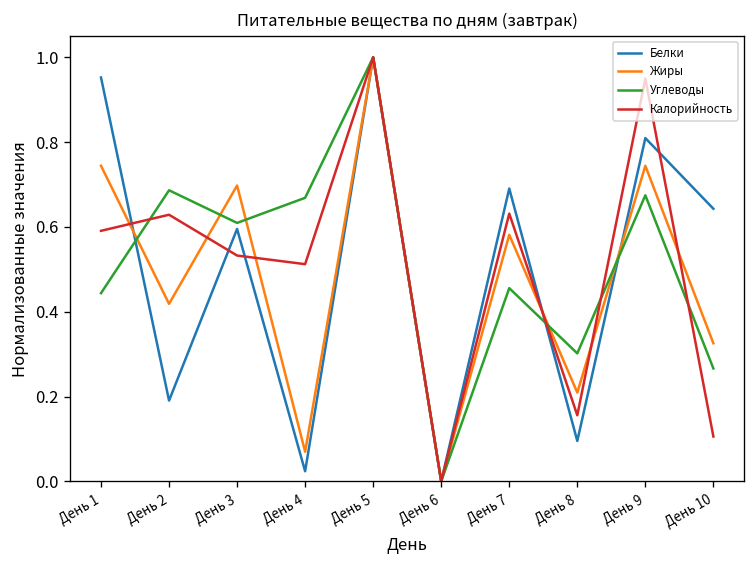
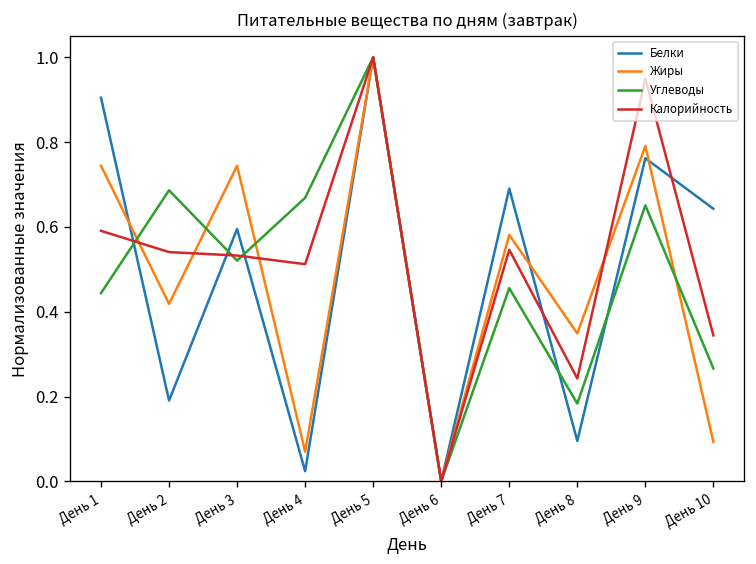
  {
    "Белки": {
-     "День 1": 0.95,
+     "День 1": 0.90,
      "День 2": 0.19,
      "День 3": 0.60,
      "День 4": 0.02,
      "День 7": 0.69,
      "День 8": 0.10,
-     "День 9": 0.81,
+     "День 9": 0.76,
      "День 10": 0.64
    },
    "Жиры": {
      "День 1": 0.74,
      "День 2": 0.42,
-     "День 3": 0.70,
+     "День 3": 0.74,
      "День 4": 0.07,
      "День 7": 0.58,
-     "День 8": 0.21,
-     "День 9": 0.74,
-     "День 10": 0.33
+     "День 8": 0.35,
+     "День 9": 0.79,
+     "День 10": 0.09
    },
    "Углеводы": {
      "День 1": 0.44,
      "День 2": 0.69,
-     "День 3": 0.61,
+     "День 3": 0.52,
      "День 4": 0.67,
      "День 7": 0.46,
-     "День 8": 0.30,
-     "День 9": 0.67,
+     "День 8": 0.18,
+     "День 9": 0.65,
      "День 10": 0.27
    },
    "Калорийность": {
      "День 1": 0.59,
-     "День 2": 0.63,
+     "День 2": 0.54,
      "День 3": 0.53,
      "День 4": 0.51,
-     "День 7": 0.63,
-     "День 8": 0.16,
-     "День 10": 0.11
+     "День 7": 0.55,
+     "День 8": 0.24,
+     "День 10": 0.34
    }
  }
